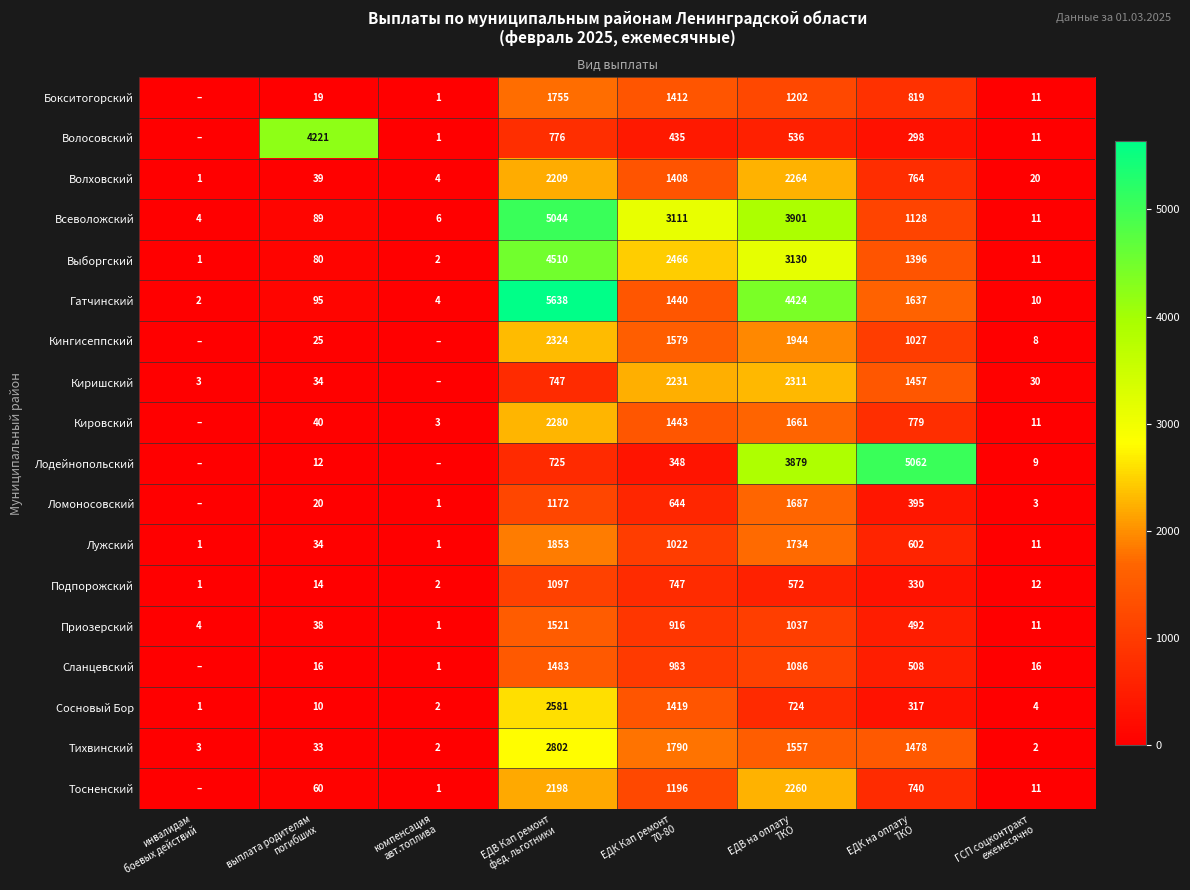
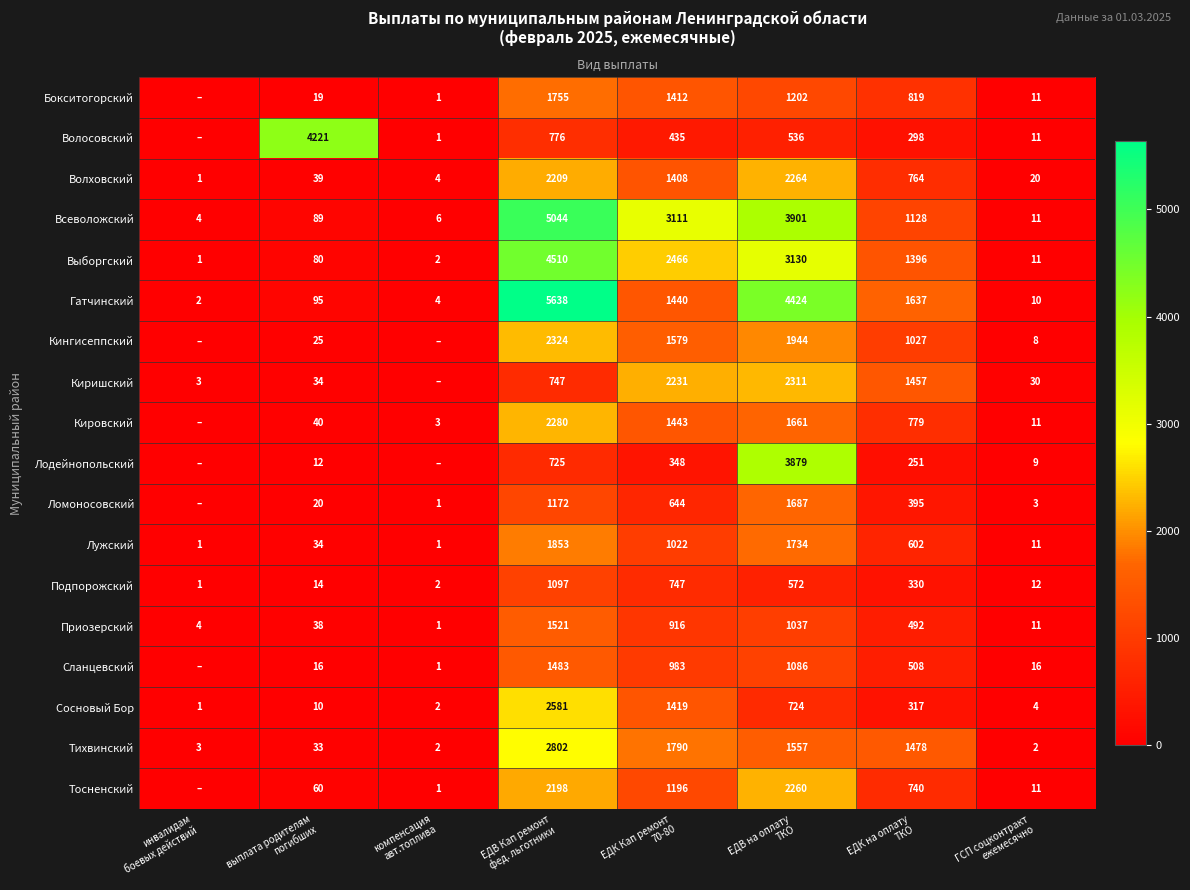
  {
    "Бокситогорский": {
      "выплата родителям погибших": 19,
      "компенсация авт.топлива": 1,
      "ЕДВ Кап ремонт фед. льготники": 1755,
      "ЕДК Кап ремонт 70-80": 1412,
      "ЕДВ на оплату ТКО": 1202,
      "ЕДК на оплату ТКО": 819,
      "ГСП соцконтракт ежемесячно": 11
    },
    "Волосовский": {
      "выплата родителям погибших": 4221,
      "компенсация авт.топлива": 1,
      "ЕДВ Кап ремонт фед. льготники": 776,
      "ЕДК Кап ремонт 70-80": 435,
      "ЕДВ на оплату ТКО": 536,
      "ЕДК на оплату ТКО": 298,
      "ГСП соцконтракт ежемесячно": 11
    },
    "Волховский": {
      "инвалидам боевых действий": 1,
      "выплата родителям погибших": 39,
      "компенсация авт.топлива": 4,
      "ЕДВ Кап ремонт фед. льготники": 2209,
      "ЕДК Кап ремонт 70-80": 1408,
      "ЕДВ на оплату ТКО": 2264,
      "ЕДК на оплату ТКО": 764,
      "ГСП соцконтракт ежемесячно": 20
    },
    "Всеволожский": {
      "инвалидам боевых действий": 4,
      "выплата родителям погибших": 89,
      "компенсация авт.топлива": 6,
      "ЕДВ Кап ремонт фед. льготники": 5044,
      "ЕДК Кап ремонт 70-80": 3111,
      "ЕДВ на оплату ТКО": 3901,
      "ЕДК на оплату ТКО": 1128,
      "ГСП соцконтракт ежемесячно": 11
    },
    "Выборгский": {
      "инвалидам боевых действий": 1,
      "выплата родителям погибших": 80,
      "компенсация авт.топлива": 2,
      "ЕДВ Кап ремонт фед. льготники": 4510,
      "ЕДК Кап ремонт 70-80": 2466,
      "ЕДВ на оплату ТКО": 3130,
      "ЕДК на оплату ТКО": 1396,
      "ГСП соцконтракт ежемесячно": 11
    },
    "Гатчинский": {
      "инвалидам боевых действий": 2,
      "выплата родителям погибших": 95,
      "компенсация авт.топлива": 4,
      "ЕДВ Кап ремонт фед. льготники": 5638,
      "ЕДК Кап ремонт 70-80": 1440,
      "ЕДВ на оплату ТКО": 4424,
      "ЕДК на оплату ТКО": 1637,
      "ГСП соцконтракт ежемесячно": 10
    },
    "Кингисеппский": {
      "выплата родителям погибших": 25,
      "ЕДВ Кап ремонт фед. льготники": 2324,
      "ЕДК Кап ремонт 70-80": 1579,
      "ЕДВ на оплату ТКО": 1944,
      "ЕДК на оплату ТКО": 1027,
      "ГСП соцконтракт ежемесячно": 8
    },
    "Киришский": {
      "инвалидам боевых действий": 3,
      "выплата родителям погибших": 34,
      "ЕДВ Кап ремонт фед. льготники": 747,
      "ЕДК Кап ремонт 70-80": 2231,
      "ЕДВ на оплату ТКО": 2311,
      "ЕДК на оплату ТКО": 1457,
      "ГСП соцконтракт ежемесячно": 30
    },
    "Кировский": {
      "выплата родителям погибших": 40,
      "компенсация авт.топлива": 3,
      "ЕДВ Кап ремонт фед. льготники": 2280,
      "ЕДК Кап ремонт 70-80": 1443,
      "ЕДВ на оплату ТКО": 1661,
      "ЕДК на оплату ТКО": 779,
      "ГСП соцконтракт ежемесячно": 11
    },
    "Лодейнопольский": {
      "выплата родителям погибших": 12,
      "ЕДВ Кап ремонт фед. льготники": 725,
      "ЕДК Кап ремонт 70-80": 348,
      "ЕДВ на оплату ТКО": 3879,
-     "ЕДК на оплату ТКО": 5062,
+     "ЕДК на оплату ТКО": 251,
      "ГСП соцконтракт ежемесячно": 9
    },
    "Ломоносовский": {
      "выплата родителям погибших": 20,
      "компенсация авт.топлива": 1,
      "ЕДВ Кап ремонт фед. льготники": 1172,
      "ЕДК Кап ремонт 70-80": 644,
      "ЕДВ на оплату ТКО": 1687,
      "ЕДК на оплату ТКО": 395,
      "ГСП соцконтракт ежемесячно": 3
    },
    "Лужский": {
      "инвалидам боевых действий": 1,
      "выплата родителям погибших": 34,
      "компенсация авт.топлива": 1,
      "ЕДВ Кап ремонт фед. льготники": 1853,
      "ЕДК Кап ремонт 70-80": 1022,
      "ЕДВ на оплату ТКО": 1734,
      "ЕДК на оплату ТКО": 602,
      "ГСП соцконтракт ежемесячно": 11
    },
    "Подпорожский": {
      "инвалидам боевых действий": 1,
      "выплата родителям погибших": 14,
      "компенсация авт.топлива": 2,
      "ЕДВ Кап ремонт фед. льготники": 1097,
      "ЕДК Кап ремонт 70-80": 747,
      "ЕДВ на оплату ТКО": 572,
      "ЕДК на оплату ТКО": 330,
      "ГСП соцконтракт ежемесячно": 12
    },
    "Приозерский": {
      "инвалидам боевых действий": 4,
      "выплата родителям погибших": 38,
      "компенсация авт.топлива": 1,
      "ЕДВ Кап ремонт фед. льготники": 1521,
      "ЕДК Кап ремонт 70-80": 916,
      "ЕДВ на оплату ТКО": 1037,
      "ЕДК на оплату ТКО": 492,
      "ГСП соцконтракт ежемесячно": 11
    },
    "Сланцевский": {
      "выплата родителям погибших": 16,
      "компенсация авт.топлива": 1,
      "ЕДВ Кап ремонт фед. льготники": 1483,
      "ЕДК Кап ремонт 70-80": 983,
      "ЕДВ на оплату ТКО": 1086,
      "ЕДК на оплату ТКО": 508,
      "ГСП соцконтракт ежемесячно": 16
    },
    "Сосновый Бор": {
      "инвалидам боевых действий": 1,
      "выплата родителям погибших": 10,
      "компенсация авт.топлива": 2,
      "ЕДВ Кап ремонт фед. льготники": 2581,
      "ЕДК Кап ремонт 70-80": 1419,
      "ЕДВ на оплату ТКО": 724,
      "ЕДК на оплату ТКО": 317,
      "ГСП соцконтракт ежемесячно": 4
    },
    "Тихвинский": {
      "инвалидам боевых действий": 3,
      "выплата родителям погибших": 33,
      "компенсация авт.топлива": 2,
      "ЕДВ Кап ремонт фед. льготники": 2802,
      "ЕДК Кап ремонт 70-80": 1790,
      "ЕДВ на оплату ТКО": 1557,
      "ЕДК на оплату ТКО": 1478,
      "ГСП соцконтракт ежемесячно": 2
    },
    "Тосненский": {
      "выплата родителям погибших": 60,
      "компенсация авт.топлива": 1,
      "ЕДВ Кап ремонт фед. льготники": 2198,
      "ЕДК Кап ремонт 70-80": 1196,
      "ЕДВ на оплату ТКО": 2260,
      "ЕДК на оплату ТКО": 740,
      "ГСП соцконтракт ежемесячно": 11
    }
  }
